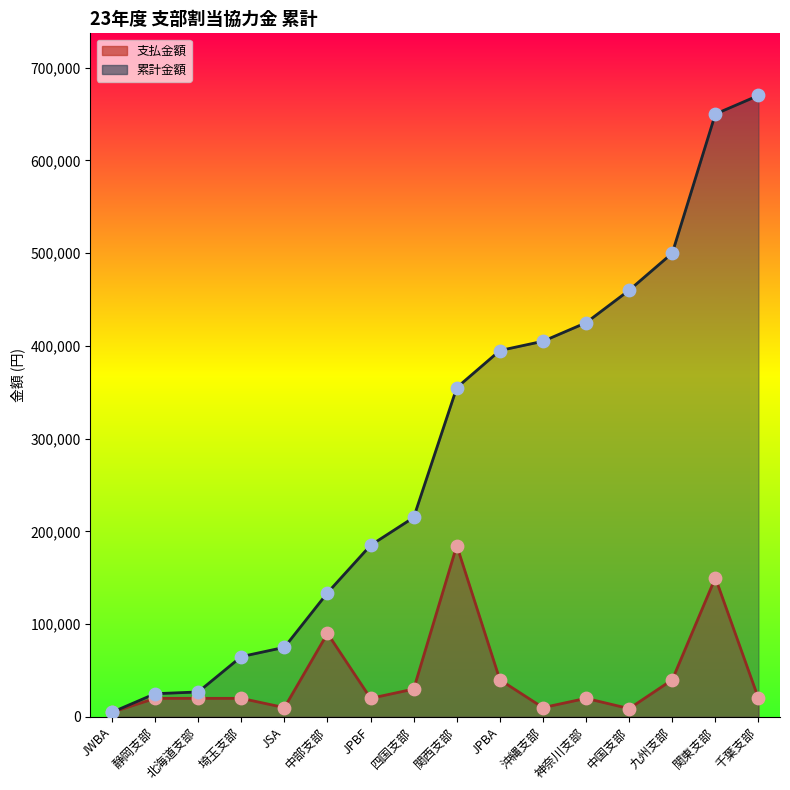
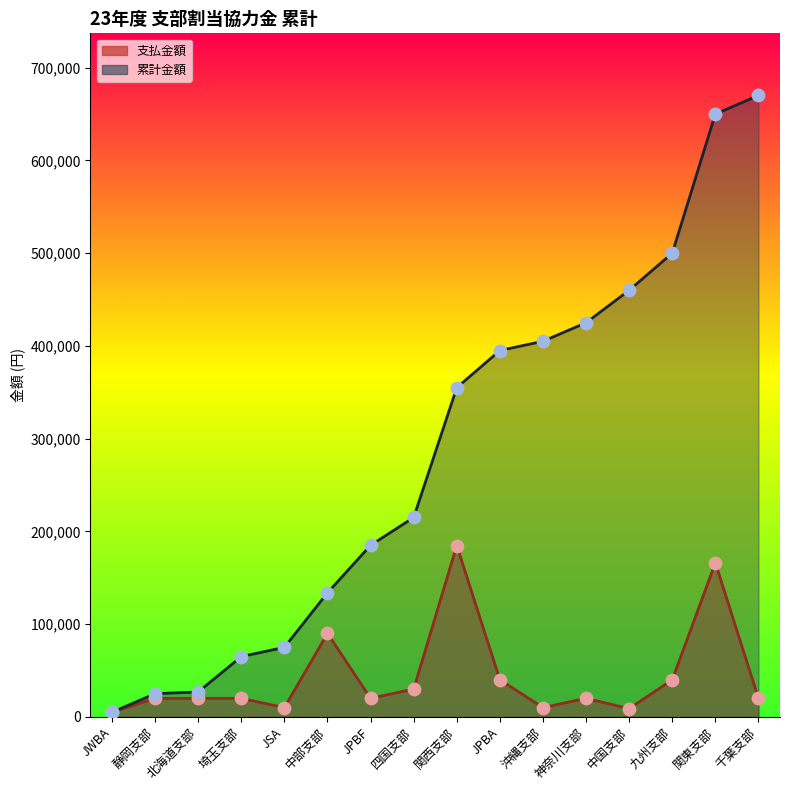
  {
    "支払金額": {
      "静岡支部": "20,000",
      "北海道支部": "20,000",
      "埼玉支部": "20,000",
      "JSA": "10,000",
      "中部支部": "90,000",
      "JPBF": "20,000",
      "四国支部": "30,000",
      "関西支部": "180,000",
      "JPBA": "40,000",
      "沖縄支部": "10,000",
      "神奈川支部": "20,000",
      "中国支部": "10,000",
      "九州支部": "40,000",
-     "関東支部": "150,000",
+     "関東支部": "170,000",
      "千葉支部": "20,000"
    },
    "累計金額": {
      "静岡支部": "30,000",
      "北海道支部": "30,000",
      "埼玉支部": "70,000",
      "JSA": "80,000",
      "中部支部": "130,000",
      "JPBF": "190,000",
      "四国支部": "220,000",
      "関西支部": "360,000",
      "JPBA": "400,000",
      "沖縄支部": "410,000",
      "神奈川支部": "430,000",
      "中国支部": "460,000",
      "九州支部": "500,000",
      "関東支部": "650,000",
      "千葉支部": "670,000"
    }
  }
